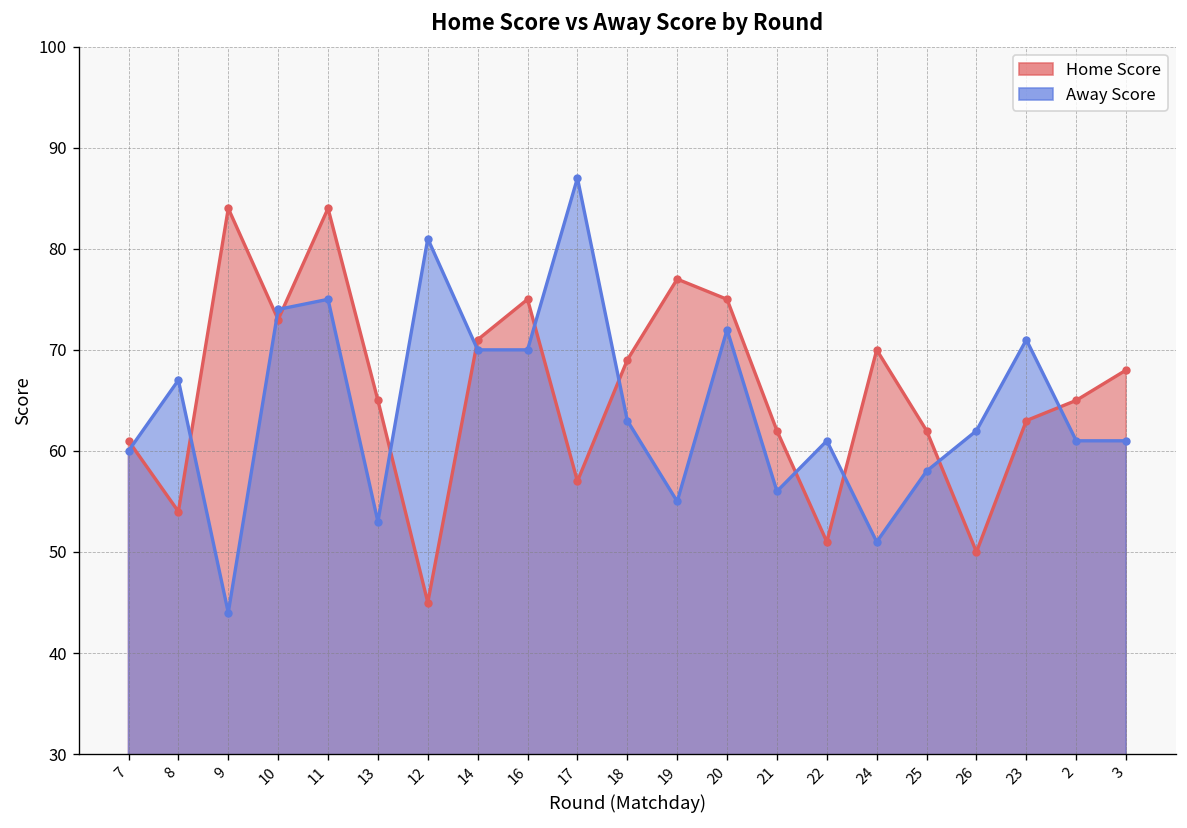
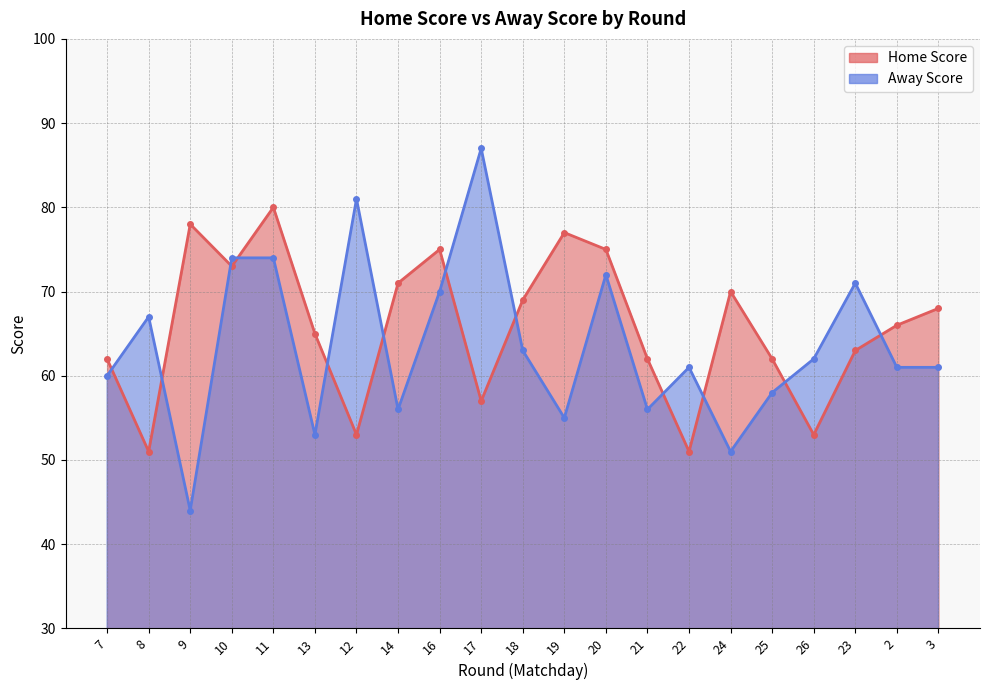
  {
    "Home Score": {
-     "7": 61,
-     "8": 54,
-     "9": 84,
+     "7": 62,
+     "8": 51,
+     "9": 78,
      "10": 73,
-     "11": 84,
+     "11": 80,
      "13": 65,
-     "12": 45,
+     "12": 53,
      "14": 71,
      "16": 75,
      "17": 57,
      "18": 69,
      "19": 77,
      "20": 75,
      "21": 62,
      "22": 51,
      "24": 70,
      "25": 62,
-     "26": 50,
+     "26": 53,
      "23": 63,
-     "2": 65,
+     "2": 66,
      "3": 68
    },
    "Away Score": {
      "7": 60,
      "8": 67,
      "9": 44,
      "10": 74,
-     "11": 75,
+     "11": 74,
      "13": 53,
      "12": 81,
-     "14": 70,
+     "14": 56,
      "16": 70,
      "17": 87,
      "18": 63,
      "19": 55,
      "20": 72,
      "21": 56,
      "22": 61,
      "24": 51,
      "25": 58,
      "26": 62,
      "23": 71,
      "2": 61,
      "3": 61
    }
  }
